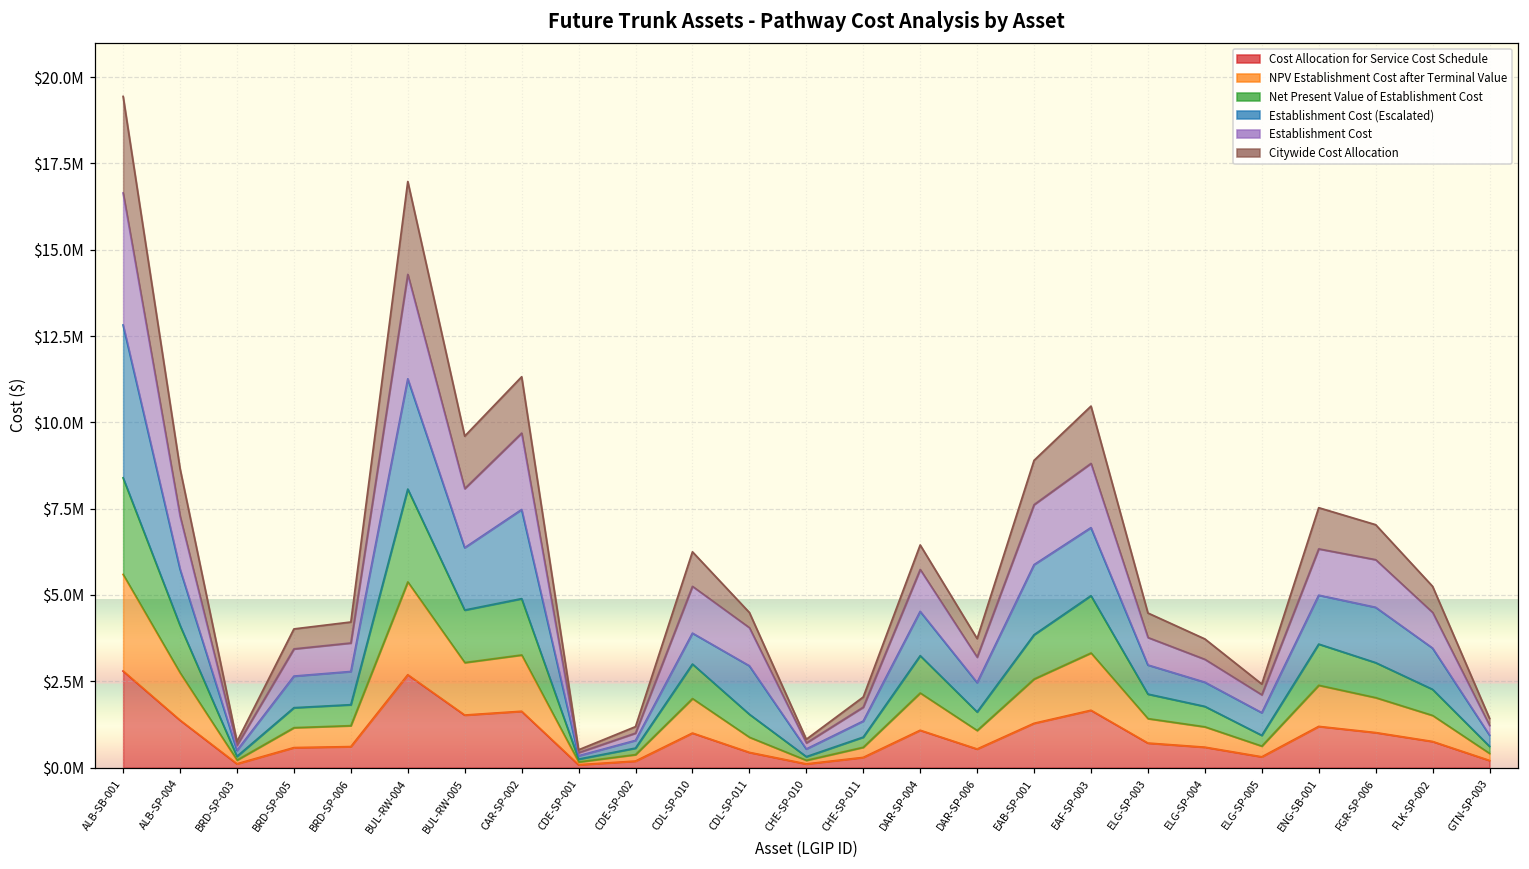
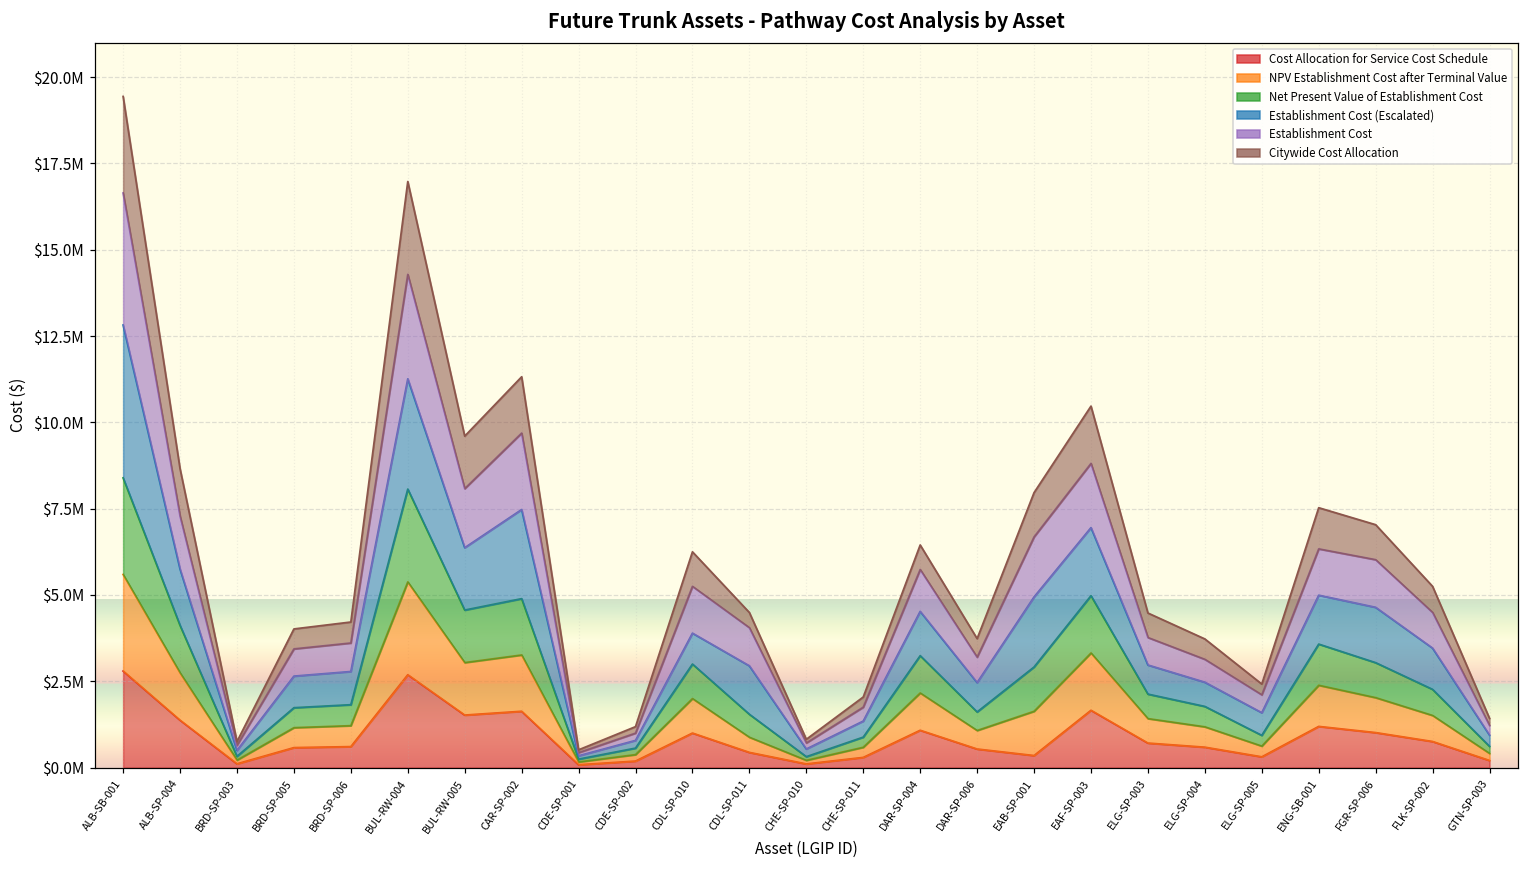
  {
    "Cost Allocation for Service Cost Schedule": {
      "ALB-SB-001": "$2800000",
      "ALB-SP-004": "$1400000",
      "BRD-SP-003": "$100000",
      "BRD-SP-005": "$600000",
      "BRD-SP-006": "$600000",
      "BUL-RW-004": "$2700000",
      "BUL-RW-005": "$1500000",
      "CAR-SP-002": "$1600000",
      "CDE-SP-001": "$100000",
      "CDE-SP-002": "$200000",
      "CDL-SP-010": "$1000000",
      "CDL-SP-011": "$400000",
      "CHE-SP-010": "$100000",
      "CHE-SP-011": "$300000",
      "DAR-SP-004": "$1100000",
      "DAR-SP-006": "$500000",
-     "EAB-SP-001": "$1300000",
+     "EAB-SP-001": "$300000",
      "EAF-SP-003": "$1700000",
      "ELG-SP-003": "$700000",
      "ELG-SP-004": "$600000",
      "ELG-SP-005": "$300000",
      "ENG-SB-001": "$1200000",
      "FGR-SP-006": "$1000000",
      "FLK-SP-002": "$800000",
      "GTN-SP-003": "$200000"
    },
    "NPV Establishment Cost after Terminal Value": {
      "ALB-SB-001": "$2800000",
      "ALB-SP-004": "$1400000",
      "BRD-SP-003": "$100000",
      "BRD-SP-005": "$600000",
      "BRD-SP-006": "$600000",
      "BUL-RW-004": "$2700000",
      "BUL-RW-005": "$1500000",
      "CAR-SP-002": "$1600000",
      "CDE-SP-002": "$200000",
      "CDL-SP-010": "$1000000",
      "CDL-SP-011": "$400000",
      "CHE-SP-010": "$100000",
      "CHE-SP-011": "$300000",
      "DAR-SP-004": "$1100000",
      "DAR-SP-006": "$500000",
      "EAB-SP-001": "$1300000",
      "EAF-SP-003": "$1700000",
      "ELG-SP-003": "$700000",
      "ELG-SP-004": "$600000",
      "ELG-SP-005": "$300000",
      "ENG-SB-001": "$1200000",
      "FGR-SP-006": "$1000000",
      "FLK-SP-002": "$800000",
      "GTN-SP-003": "$200000"
    },
    "Net Present Value of Establishment Cost": {
      "ALB-SB-001": "$2800000",
      "ALB-SP-004": "$1400000",
      "BRD-SP-003": "$100000",
      "BRD-SP-005": "$600000",
      "BRD-SP-006": "$600000",
      "BUL-RW-004": "$2700000",
      "BUL-RW-005": "$1500000",
      "CAR-SP-002": "$1600000",
      "CDE-SP-002": "$200000",
      "CDL-SP-010": "$1000000",
      "CDL-SP-011": "$700000",
      "CHE-SP-010": "$100000",
      "CHE-SP-011": "$300000",
      "DAR-SP-004": "$1100000",
      "DAR-SP-006": "$500000",
      "EAB-SP-001": "$1300000",
      "EAF-SP-003": "$1700000",
      "ELG-SP-003": "$700000",
      "ELG-SP-004": "$600000",
      "ELG-SP-005": "$300000",
      "ENG-SB-001": "$1200000",
      "FGR-SP-006": "$1000000",
      "FLK-SP-002": "$800000",
      "GTN-SP-003": "$200000"
    },
    "Establishment Cost (Escalated)": {
      "ALB-SB-001": "$4400000",
      "ALB-SP-004": "$1600000",
      "BRD-SP-003": "$200000",
      "BRD-SP-005": "$900000",
      "BRD-SP-006": "$1000000",
      "BUL-RW-004": "$3200000",
      "BUL-RW-005": "$1800000",
      "CAR-SP-002": "$2600000",
      "CDE-SP-001": "$100000",
      "CDE-SP-002": "$200000",
      "CDL-SP-010": "$900000",
      "CDL-SP-011": "$1400000",
      "CHE-SP-010": "$200000",
      "CHE-SP-011": "$500000",
      "DAR-SP-004": "$1300000",
      "DAR-SP-006": "$900000",
      "EAB-SP-001": "$2000000",
      "EAF-SP-003": "$2000000",
      "ELG-SP-003": "$800000",
      "ELG-SP-004": "$700000",
      "ELG-SP-005": "$700000",
      "ENG-SB-001": "$1400000",
      "FGR-SP-006": "$1600000",
      "FLK-SP-002": "$1200000",
      "GTN-SP-003": "$300000"
    },
    "Establishment Cost": {
      "ALB-SB-001": "$3800000",
      "ALB-SP-004": "$1500000",
      "BRD-SP-003": "$100000",
      "BRD-SP-005": "$800000",
      "BRD-SP-006": "$800000",
      "BUL-RW-004": "$3000000",
      "BUL-RW-005": "$1700000",
      "CAR-SP-002": "$2200000",
      "CDE-SP-002": "$200000",
      "CDL-SP-010": "$1400000",
      "CDL-SP-011": "$1100000",
      "CHE-SP-010": "$200000",
      "CHE-SP-011": "$400000",
      "DAR-SP-004": "$1200000",
      "DAR-SP-006": "$700000",
      "EAB-SP-001": "$1700000",
      "EAF-SP-003": "$1900000",
      "ELG-SP-003": "$800000",
      "ELG-SP-004": "$700000",
      "ELG-SP-005": "$500000",
      "ENG-SB-001": "$1300000",
      "FGR-SP-006": "$1400000",
      "FLK-SP-002": "$1000000",
      "GTN-SP-003": "$300000"
    },
    "Citywide Cost Allocation": {
      "ALB-SB-001": "$2800000",
      "ALB-SP-004": "$1400000",
      "BRD-SP-003": "$100000",
      "BRD-SP-005": "$600000",
      "BRD-SP-006": "$600000",
      "BUL-RW-004": "$2700000",
      "BUL-RW-005": "$1500000",
      "CAR-SP-002": "$1600000",
      "CDE-SP-002": "$200000",
      "CDL-SP-010": "$1000000",
      "CDL-SP-011": "$400000",
      "CHE-SP-010": "$100000",
      "CHE-SP-011": "$300000",
      "DAR-SP-004": "$700000",
      "DAR-SP-006": "$500000",
      "EAB-SP-001": "$1300000",
      "EAF-SP-003": "$1700000",
      "ELG-SP-003": "$700000",
      "ELG-SP-004": "$600000",
      "ELG-SP-005": "$300000",
      "ENG-SB-001": "$1200000",
      "FGR-SP-006": "$1000000",
      "FLK-SP-002": "$800000",
      "GTN-SP-003": "$200000"
    }
  }
